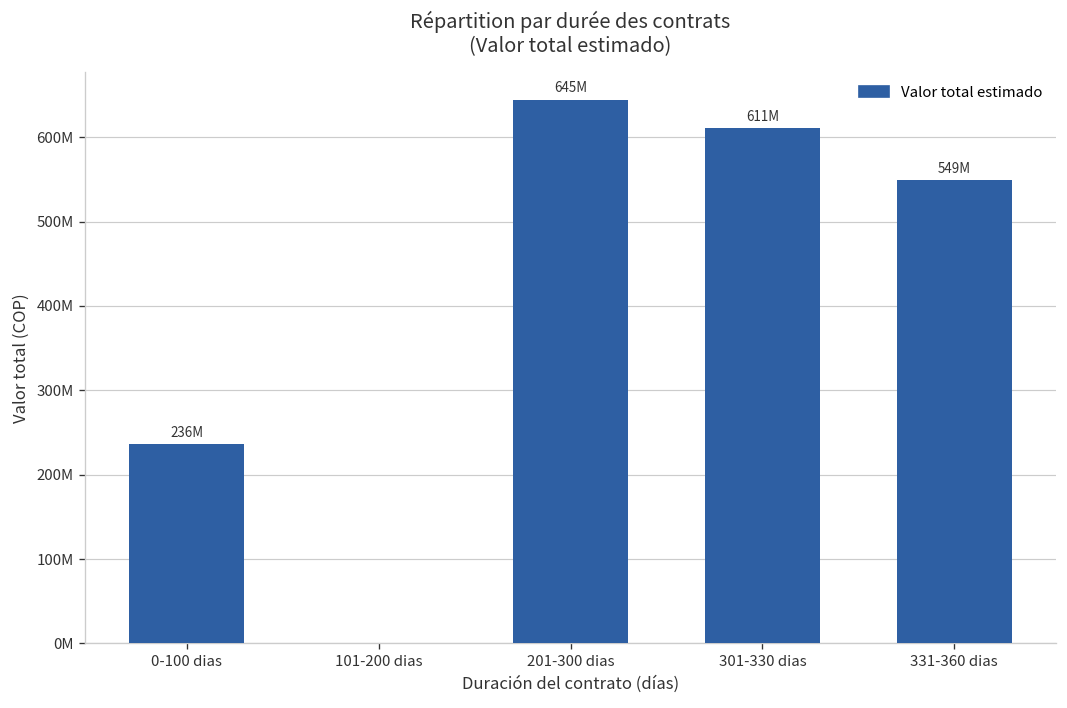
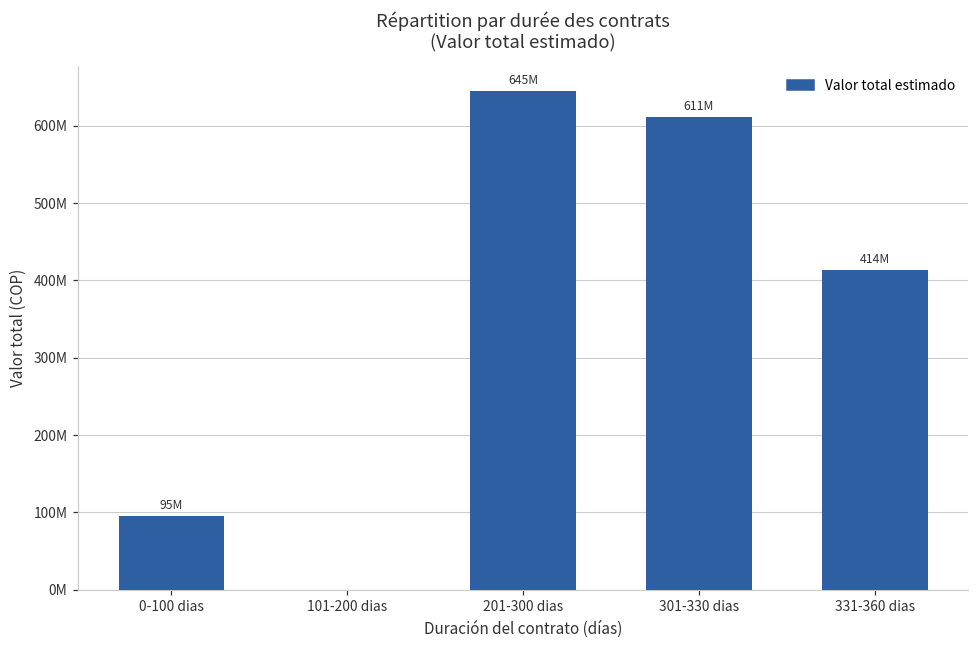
  {
-   "0-100 dias": "236M",
+   "0-100 dias": "95M",
    "201-300 dias": "645M",
    "301-330 dias": "611M",
-   "331-360 dias": "549M"
+   "331-360 dias": "414M"
  }
